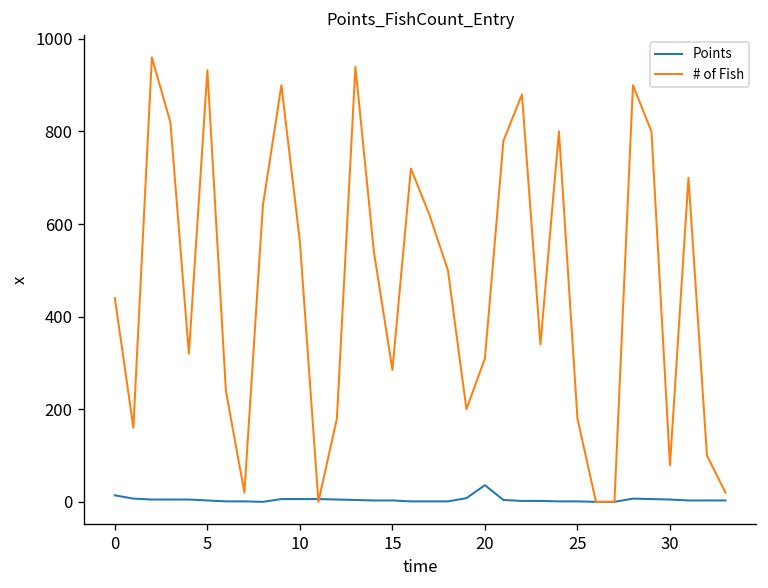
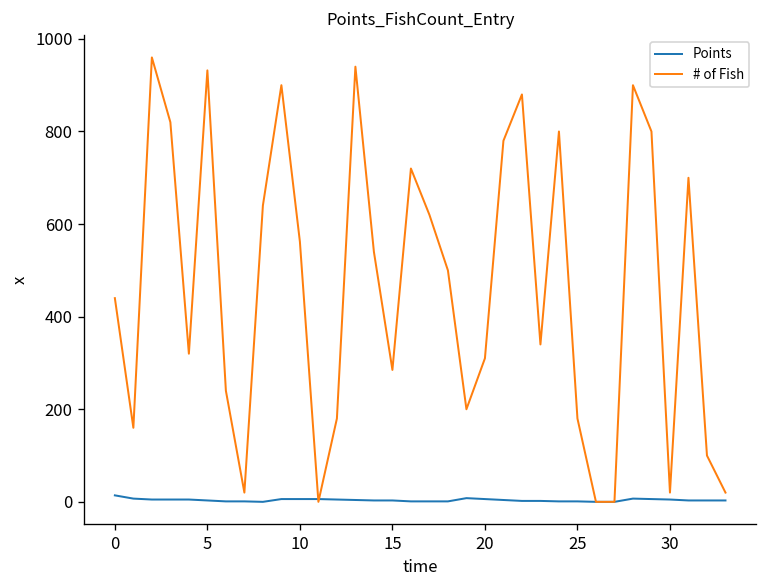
  {
    "Points": {
      "0": 10,
      "5": 0,
      "10": 10,
      "15": 0,
-     "20": 40,
+     "20": 10,
      "25": 0,
      "30": 10
    },
    "# of Fish": {
      "0": 440,
      "5": 930,
      "10": 560,
      "15": 290,
      "20": 310,
      "25": 180,
-     "30": 80
+     "30": 20
    }
  }
